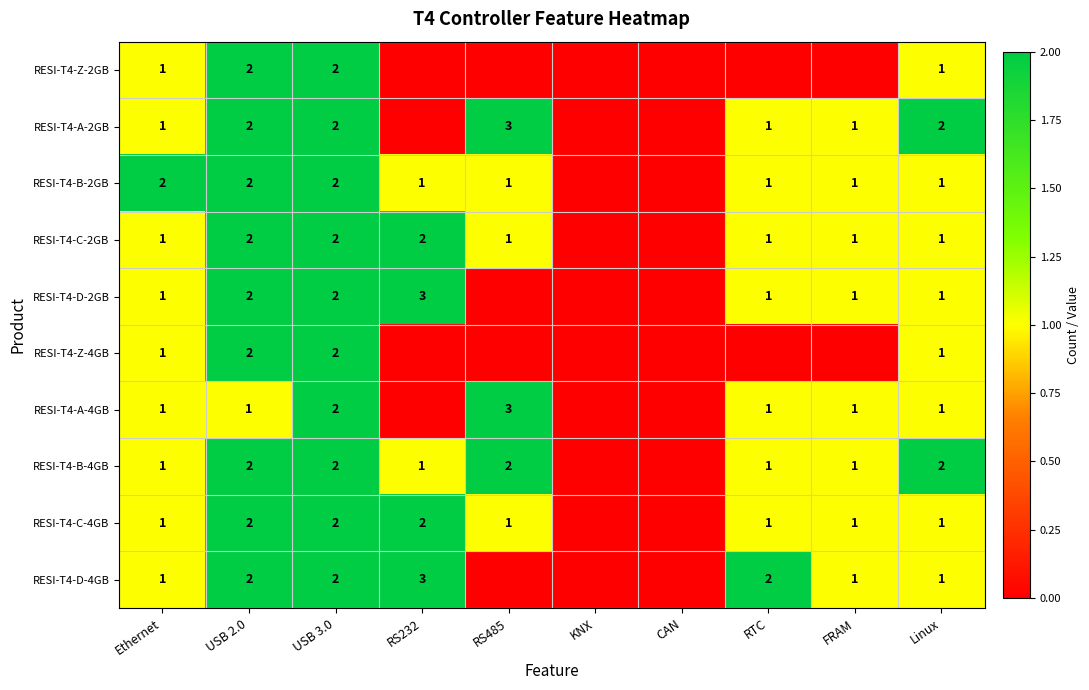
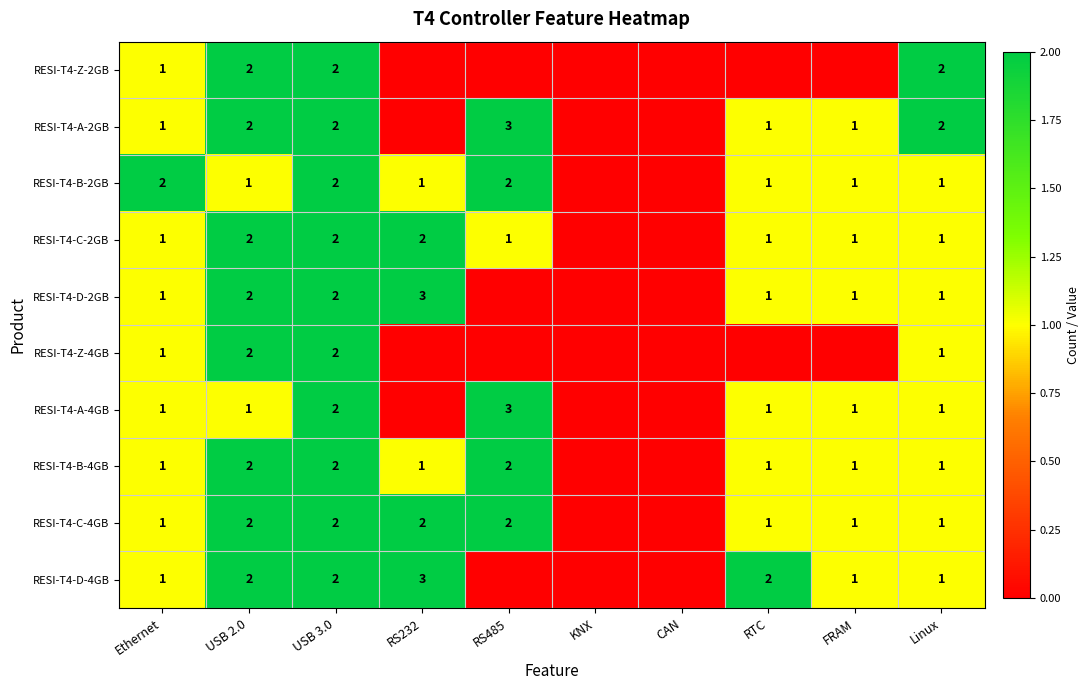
  {
    "RESI-T4-Z-2GB": {
      "Ethernet": 1,
      "USB 2.0": 2,
      "USB 3.0": 2,
-     "Linux": 1
+     "Linux": 2
    },
    "RESI-T4-A-2GB": {
      "Ethernet": 1,
      "USB 2.0": 2,
      "USB 3.0": 2,
      "RS485": 3,
      "RTC": 1,
      "FRAM": 1,
      "Linux": 2
    },
    "RESI-T4-B-2GB": {
      "Ethernet": 2,
-     "USB 2.0": 2,
+     "USB 2.0": 1,
      "USB 3.0": 2,
      "RS232": 1,
-     "RS485": 1,
+     "RS485": 2,
      "RTC": 1,
      "FRAM": 1,
      "Linux": 1
    },
    "RESI-T4-C-2GB": {
      "Ethernet": 1,
      "USB 2.0": 2,
      "USB 3.0": 2,
      "RS232": 2,
      "RS485": 1,
      "RTC": 1,
      "FRAM": 1,
      "Linux": 1
    },
    "RESI-T4-D-2GB": {
      "Ethernet": 1,
      "USB 2.0": 2,
      "USB 3.0": 2,
      "RS232": 3,
      "RTC": 1,
      "FRAM": 1,
      "Linux": 1
    },
    "RESI-T4-Z-4GB": {
      "Ethernet": 1,
      "USB 2.0": 2,
      "USB 3.0": 2,
      "Linux": 1
    },
    "RESI-T4-A-4GB": {
      "Ethernet": 1,
      "USB 2.0": 1,
      "USB 3.0": 2,
      "RS485": 3,
      "RTC": 1,
      "FRAM": 1,
      "Linux": 1
    },
    "RESI-T4-B-4GB": {
      "Ethernet": 1,
      "USB 2.0": 2,
      "USB 3.0": 2,
      "RS232": 1,
      "RS485": 2,
      "RTC": 1,
      "FRAM": 1,
-     "Linux": 2
+     "Linux": 1
    },
    "RESI-T4-C-4GB": {
      "Ethernet": 1,
      "USB 2.0": 2,
      "USB 3.0": 2,
      "RS232": 2,
-     "RS485": 1,
+     "RS485": 2,
      "RTC": 1,
      "FRAM": 1,
      "Linux": 1
    },
    "RESI-T4-D-4GB": {
      "Ethernet": 1,
      "USB 2.0": 2,
      "USB 3.0": 2,
      "RS232": 3,
      "RTC": 2,
      "FRAM": 1,
      "Linux": 1
    }
  }
